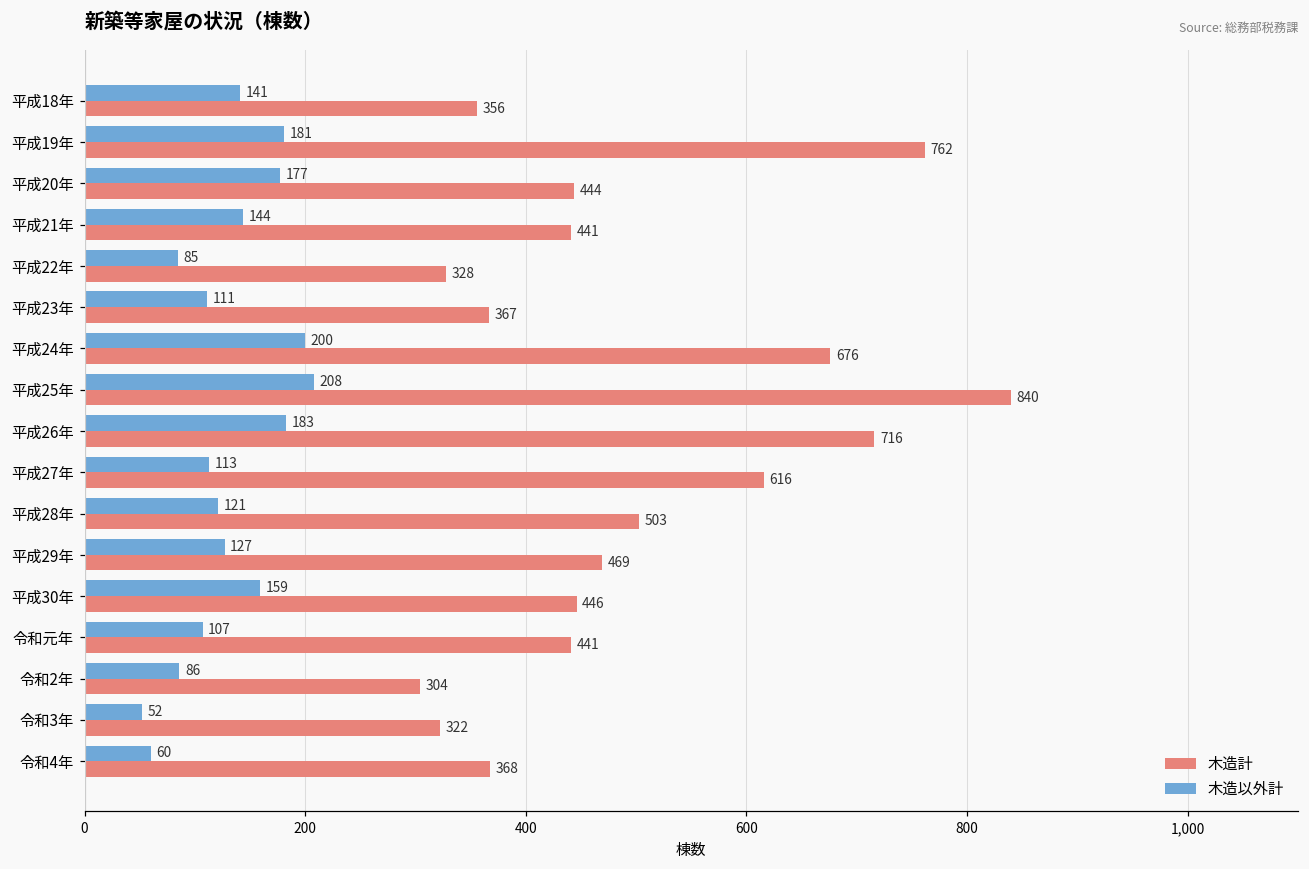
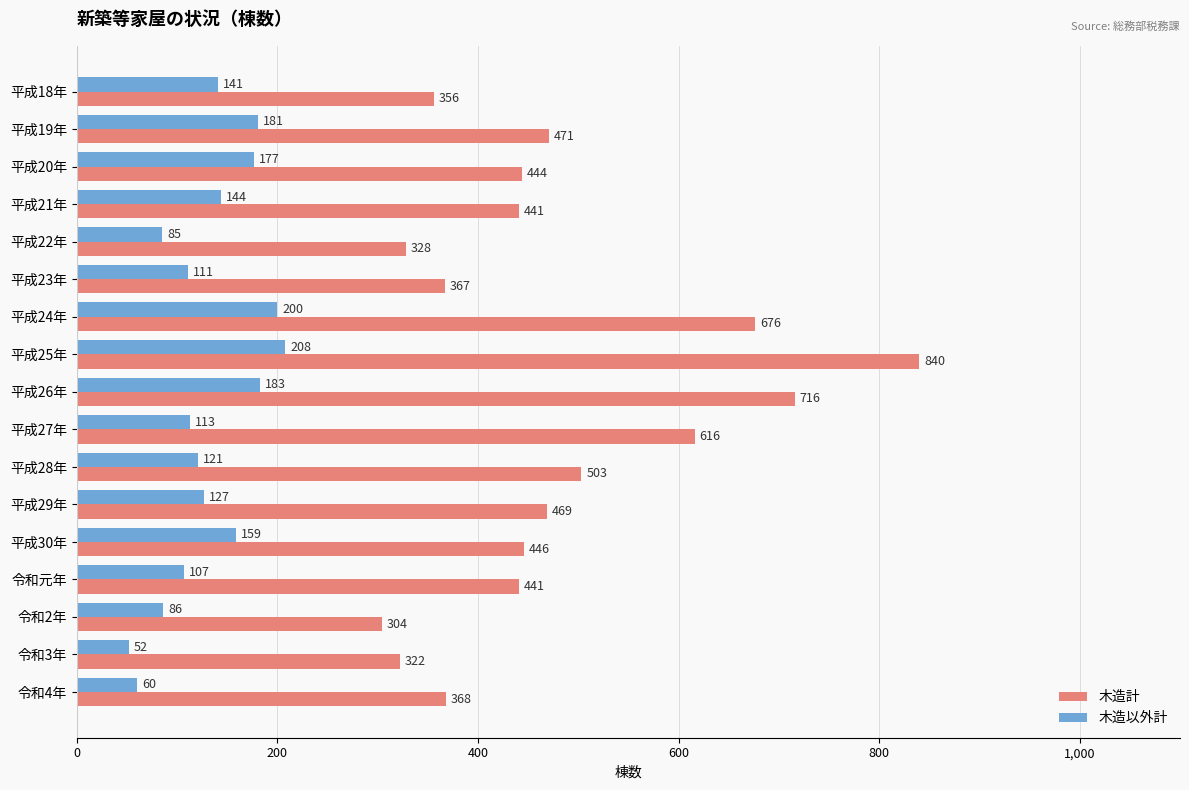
  {
    "木造計": {
      "平成18年": 356,
-     "平成19年": 762,
+     "平成19年": 471,
      "平成20年": 444,
      "平成21年": 441,
      "平成22年": 328,
      "平成23年": 367,
      "平成24年": 676,
      "平成25年": 840,
      "平成26年": 716,
      "平成27年": 616,
      "平成28年": 503,
      "平成29年": 469,
      "平成30年": 446,
      "令和元年": 441,
      "令和2年": 304,
      "令和3年": 322,
      "令和4年": 368
    },
    "木造以外計": {
      "平成18年": 141,
      "平成19年": 181,
      "平成20年": 177,
      "平成21年": 144,
      "平成22年": 85,
      "平成23年": 111,
      "平成24年": 200,
      "平成25年": 208,
      "平成26年": 183,
      "平成27年": 113,
      "平成28年": 121,
      "平成29年": 127,
      "平成30年": 159,
      "令和元年": 107,
      "令和2年": 86,
      "令和3年": 52,
      "令和4年": 60
    }
  }
